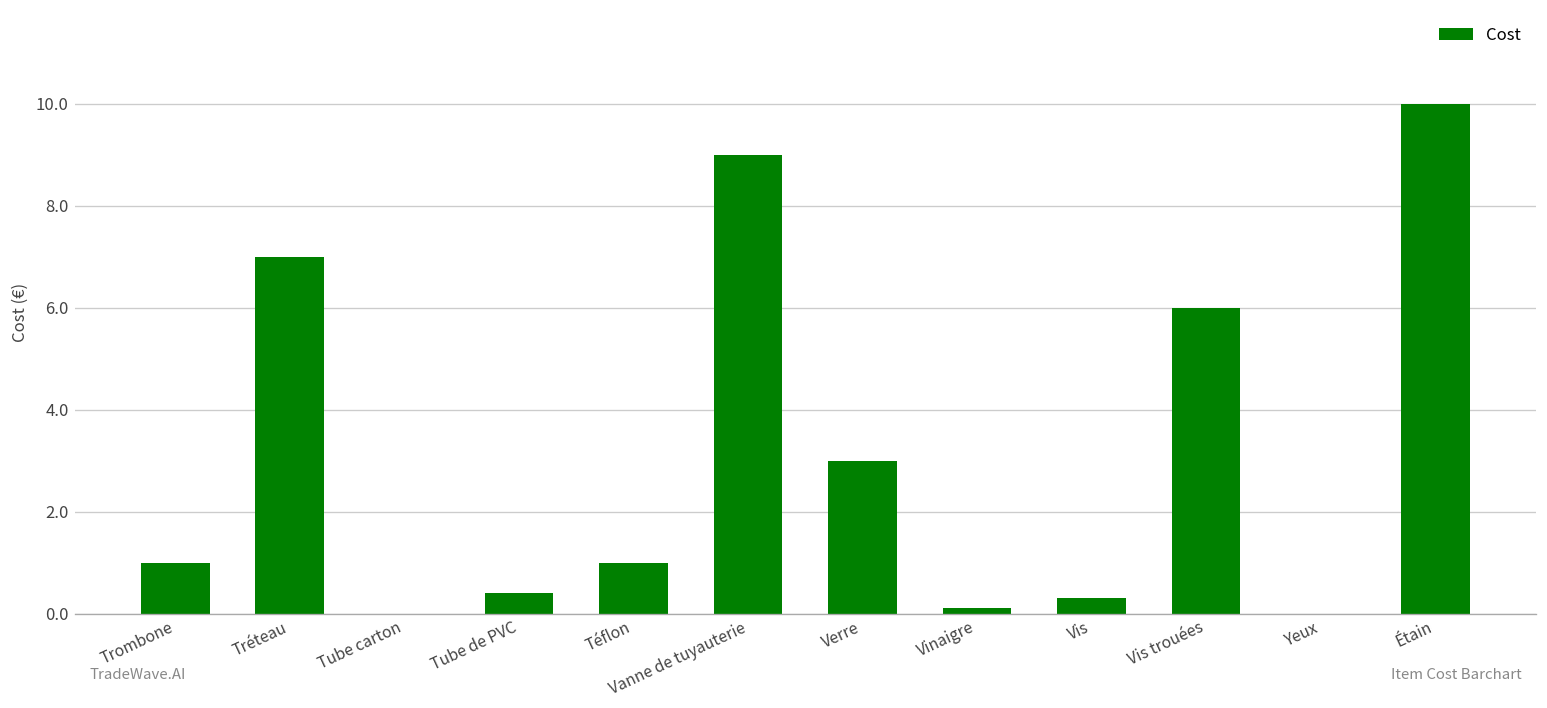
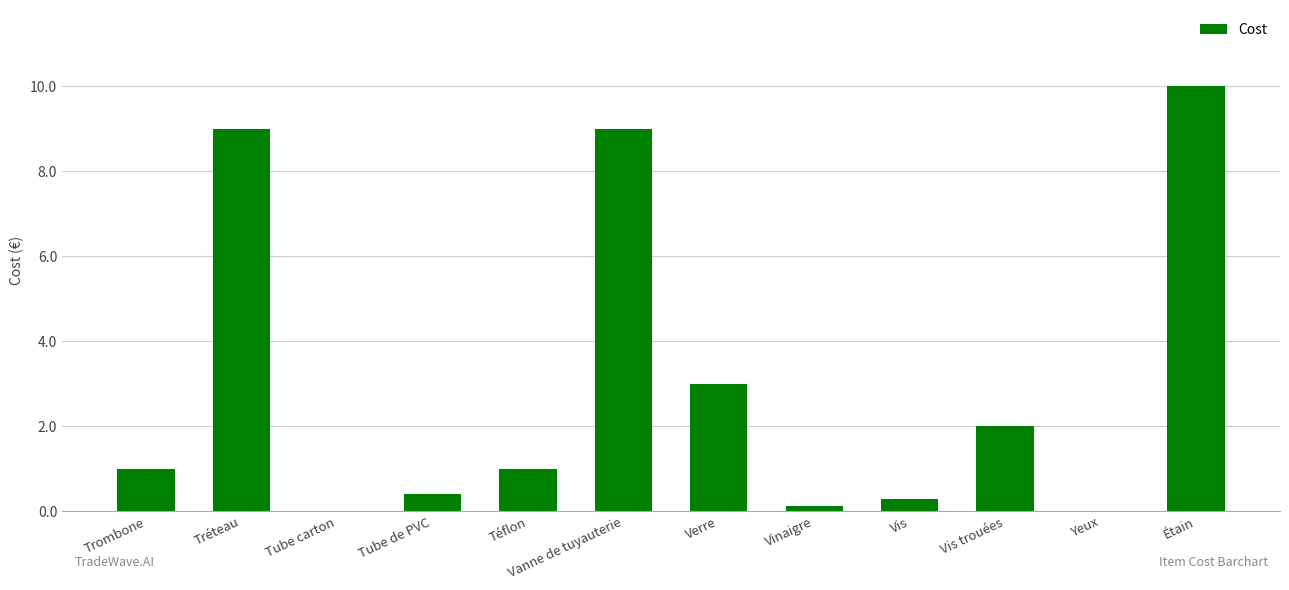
  {
    "Trombone": 1,
-   "Tréteau": 7,
+   "Tréteau": 9,
    "Tube carton": 0,
    "Tube de PVC": 0.4,
    "Téflon": 1,
    "Vanne de tuyauterie": 9,
    "Verre": 3,
    "Vinaigre": 0.1,
    "Vis": 0.3,
-   "Vis trouées": 6,
+   "Vis trouées": 2,
    "Yeux": 0,
    "Étain": 10
  }
